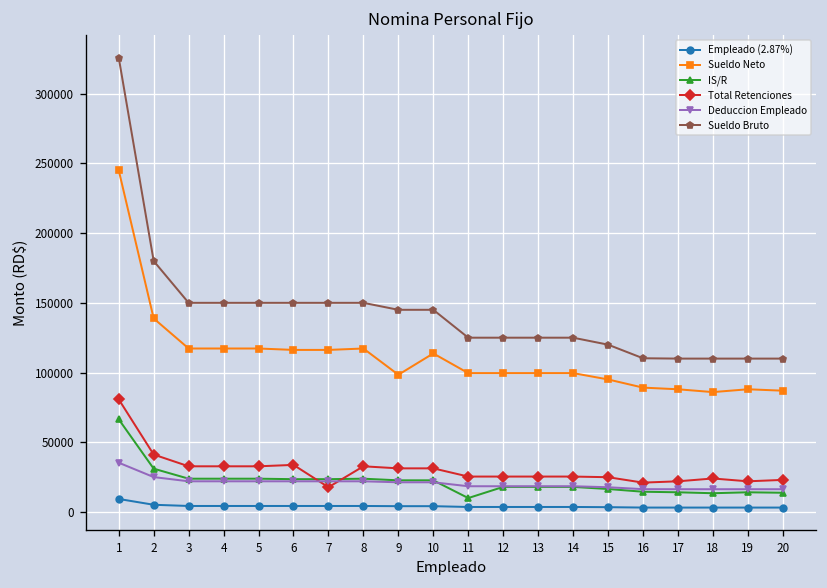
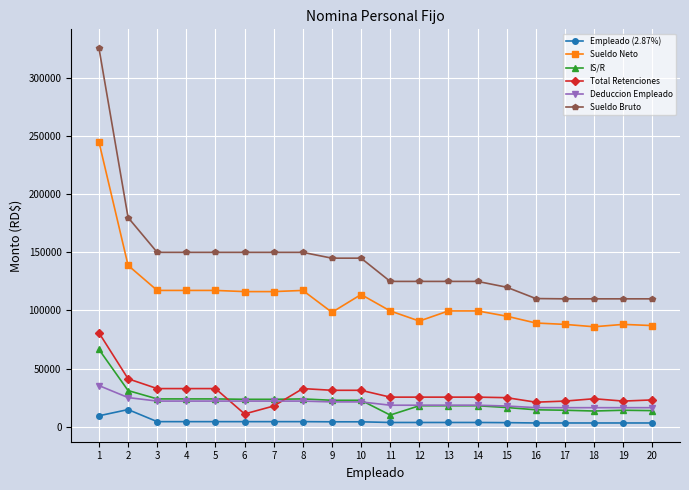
  {
    "Empleado (2.87%)": {
      "1": 9000,
-     "2": 5000,
+     "2": 15000,
      "3": 4000,
      "4": 4000,
      "5": 4000,
      "6": 4000,
      "7": 4000,
      "8": 4000,
      "9": 4000,
      "10": 4000,
      "11": 4000,
      "12": 4000,
      "13": 4000,
      "14": 4000,
      "15": 3000,
      "16": 3000,
      "17": 3000,
      "18": 3000,
      "19": 3000,
      "20": 3000
    },
    "Sueldo Neto": {
      "1": 245000,
      "2": 139000,
      "3": 117000,
      "4": 117000,
      "5": 117000,
      "6": 116000,
      "7": 116000,
      "8": 117000,
      "9": 98000,
      "10": 114000,
      "11": 100000,
-     "12": 100000,
+     "12": 91000,
      "13": 100000,
      "14": 100000,
      "15": 95000,
      "16": 89000,
      "17": 88000,
      "18": 86000,
      "19": 88000,
      "20": 87000
    },
    "IS/R": {
      "1": 66000,
      "2": 31000,
      "11": 10000,
      "18": 13000,
      "20": 14000
    },
    "Total Retenciones": {
      "1": 81000,
      "2": 41000,
      "3": 33000,
      "4": 33000,
      "5": 33000,
-     "6": 34000,
+     "6": 11000,
      "7": 18000,
      "8": 33000,
      "9": 31000,
      "10": 31000,
      "11": 25000,
      "12": 25000,
      "13": 25000,
      "14": 25000,
      "15": 25000,
      "16": 21000,
      "17": 22000,
      "18": 24000,
      "19": 22000,
      "20": 23000
    },
    "Deduccion Empleado": {
      "1": 35000,
      "2": 25000,
      "11": 18000,
      "18": 16000,
      "20": 16000
    },
    "Sueldo Bruto": {
      "1": 326000,
      "2": 180000,
      "3": 150000,
      "4": 150000,
      "5": 150000,
      "6": 150000,
      "7": 150000,
      "8": 150000,
      "9": 145000,
      "10": 145000,
      "11": 125000,
      "12": 125000,
      "13": 125000,
      "14": 125000,
      "15": 120000,
      "16": 110000,
      "17": 110000,
      "18": 110000,
      "19": 110000,
      "20": 110000
    }
  }
